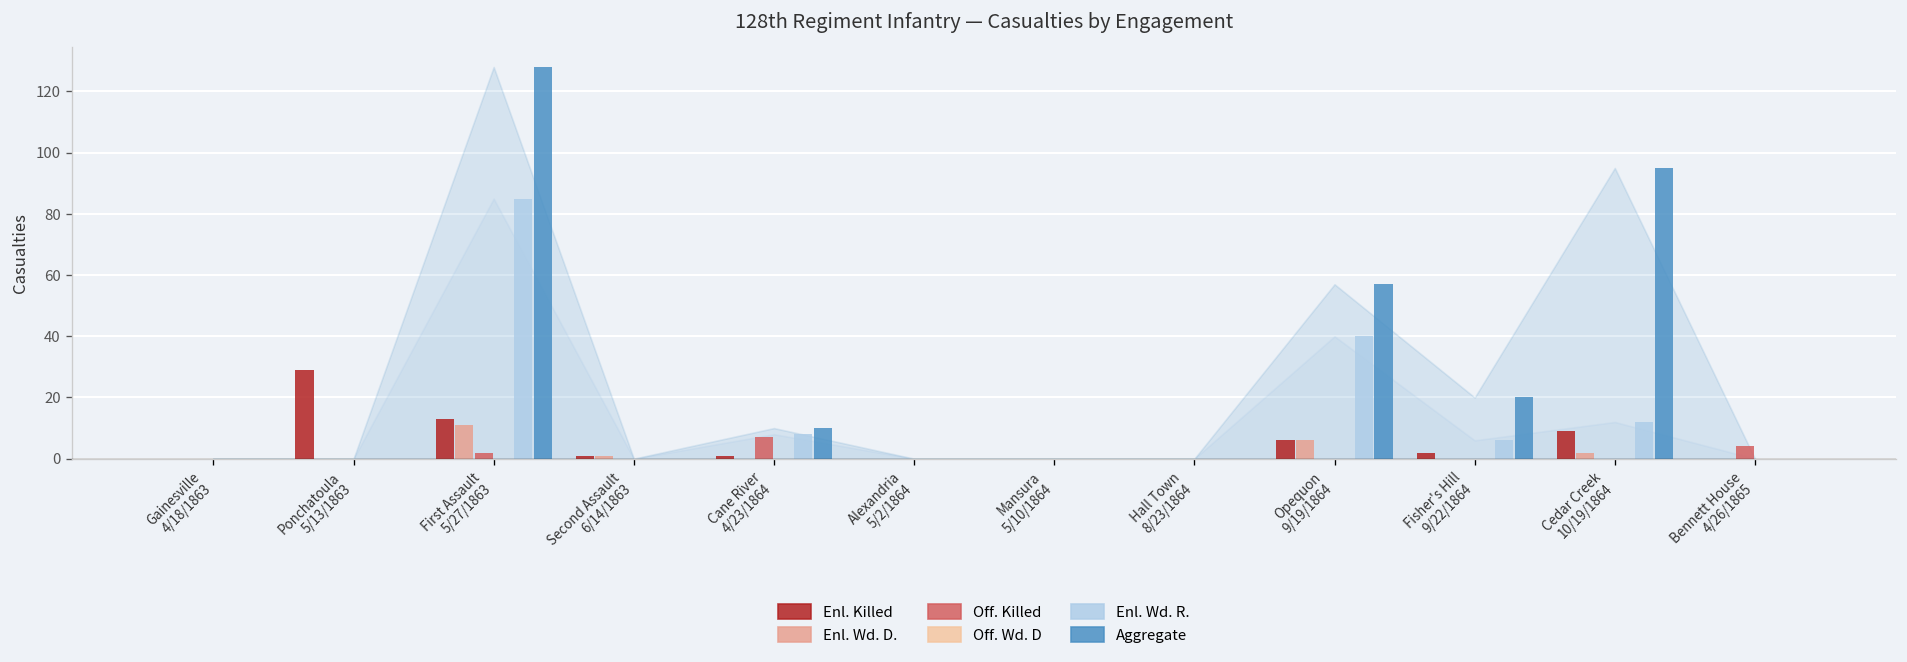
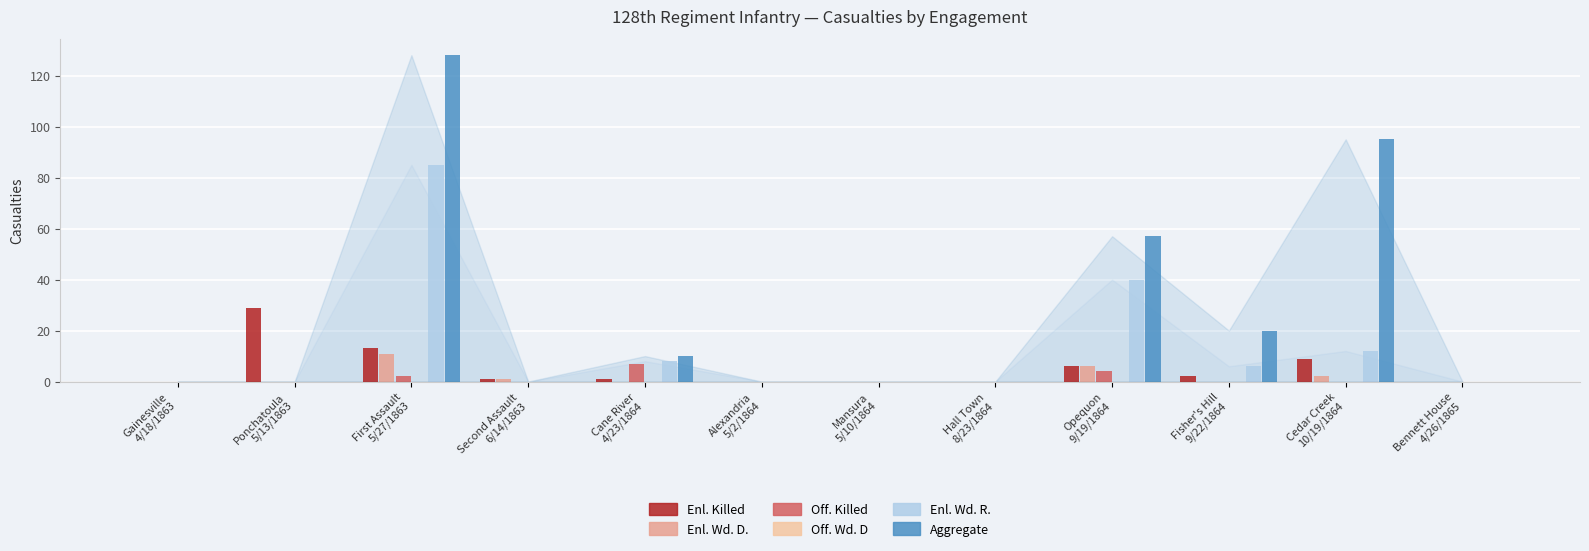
  {
    "Enl. Killed": {
      "Gainesville 4/18/1863": 0,
      "Ponchatoula 5/13/1863": 29,
      "First Assault 5/27/1863": 13,
      "Second Assault 6/14/1863": 1,
      "Cane River 4/23/1864": 1,
      "Alexandria 5/2/1864": 0,
      "Mansura 5/10/1864": 0,
      "Hall Town 8/23/1864": 0,
      "Opequon 9/19/1864": 6,
      "Fisher's Hill 9/22/1864": 2,
      "Cedar Creek 10/19/1864": 9,
      "Bennett House 4/26/1865": 0
    },
    "Off. Killed": {
      "Gainesville 4/18/1863": 0,
      "Ponchatoula 5/13/1863": 0,
      "First Assault 5/27/1863": 2,
      "Second Assault 6/14/1863": 0,
      "Cane River 4/23/1864": 7,
      "Alexandria 5/2/1864": 0,
      "Mansura 5/10/1864": 0,
      "Hall Town 8/23/1864": 0,
-     "Opequon 9/19/1864": 0,
+     "Opequon 9/19/1864": 4,
      "Fisher's Hill 9/22/1864": 0,
      "Cedar Creek 10/19/1864": 0,
-     "Bennett House 4/26/1865": 4
+     "Bennett House 4/26/1865": 0
    }
  }
